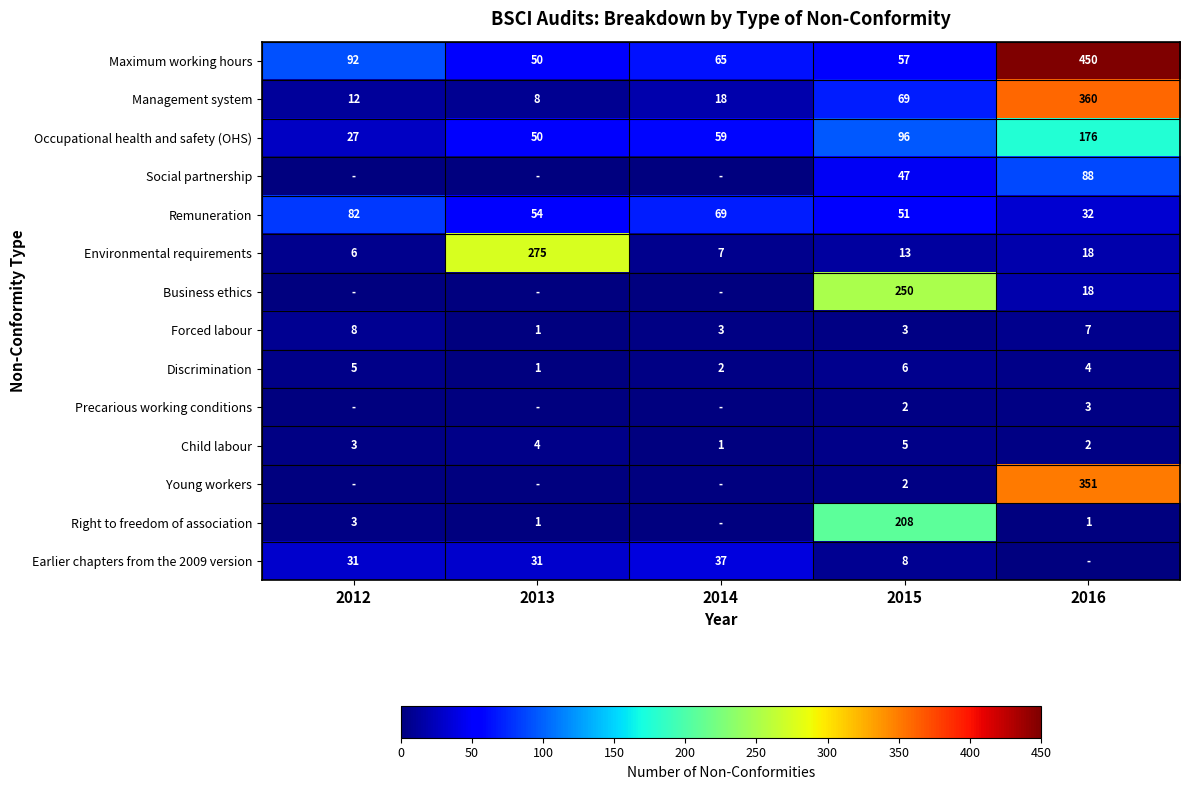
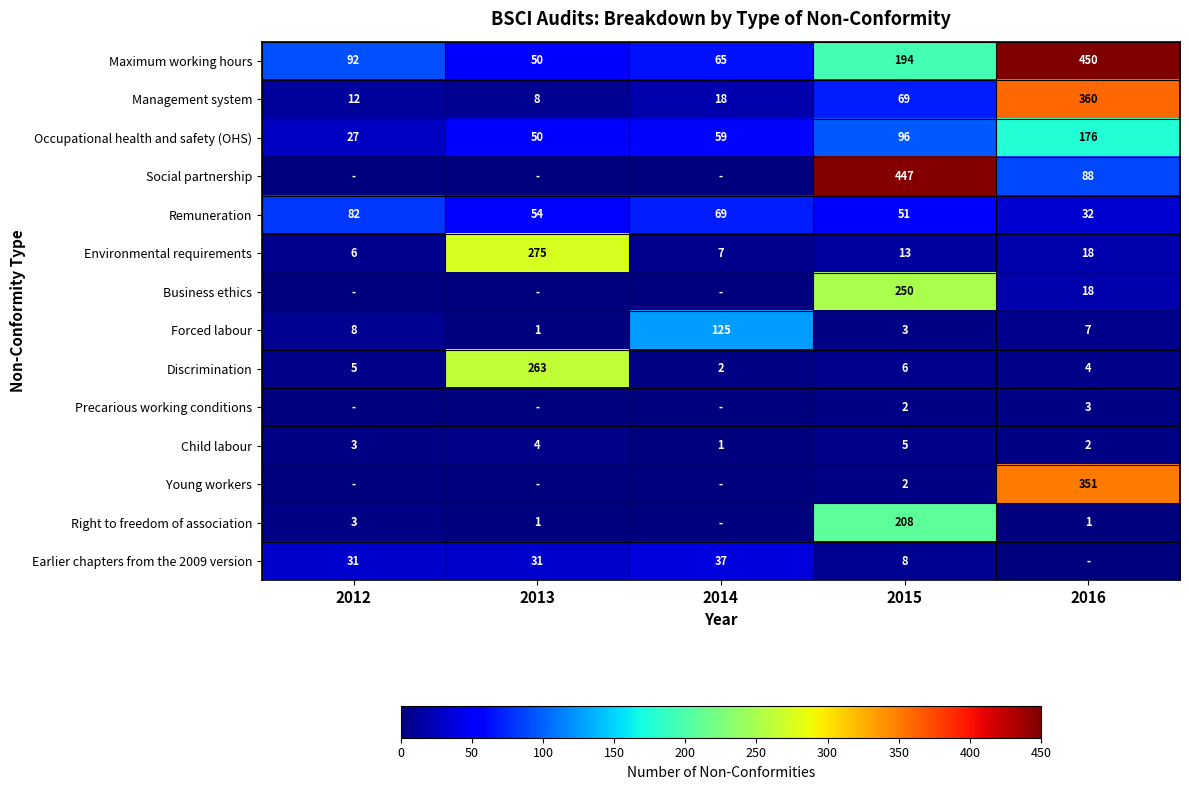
  {
    "Maximum working hours": {
      "2012": 92,
      "2013": 50,
      "2014": 65,
-     "2015": 57,
+     "2015": 194,
      "2016": 450
    },
    "Management system": {
      "2012": 12,
      "2013": 8,
      "2014": 18,
      "2015": 69,
      "2016": 360
    },
    "Occupational health and safety (OHS)": {
      "2012": 27,
      "2013": 50,
      "2014": 59,
      "2015": 96,
      "2016": 176
    },
    "Social partnership": {
-     "2015": 47,
+     "2015": 447,
      "2016": 88
    },
    "Remuneration": {
      "2012": 82,
      "2013": 54,
      "2014": 69,
      "2015": 51,
      "2016": 32
    },
    "Environmental requirements": {
      "2012": 6,
      "2013": 275,
      "2014": 7,
      "2015": 13,
      "2016": 18
    },
    "Business ethics": {
      "2015": 250,
      "2016": 18
    },
    "Forced labour": {
      "2012": 8,
      "2013": 1,
-     "2014": 3,
+     "2014": 125,
      "2015": 3,
      "2016": 7
    },
    "Discrimination": {
      "2012": 5,
-     "2013": 1,
+     "2013": 263,
      "2014": 2,
      "2015": 6,
      "2016": 4
    },
    "Precarious working conditions": {
      "2015": 2,
      "2016": 3
    },
    "Child labour": {
      "2012": 3,
      "2013": 4,
      "2014": 1,
      "2015": 5,
      "2016": 2
    },
    "Young workers": {
      "2015": 2,
      "2016": 351
    },
    "Right to freedom of association": {
      "2012": 3,
      "2013": 1,
      "2015": 208,
      "2016": 1
    },
    "Earlier chapters from the 2009 version": {
      "2012": 31,
      "2013": 31,
      "2014": 37,
      "2015": 8
    }
  }
